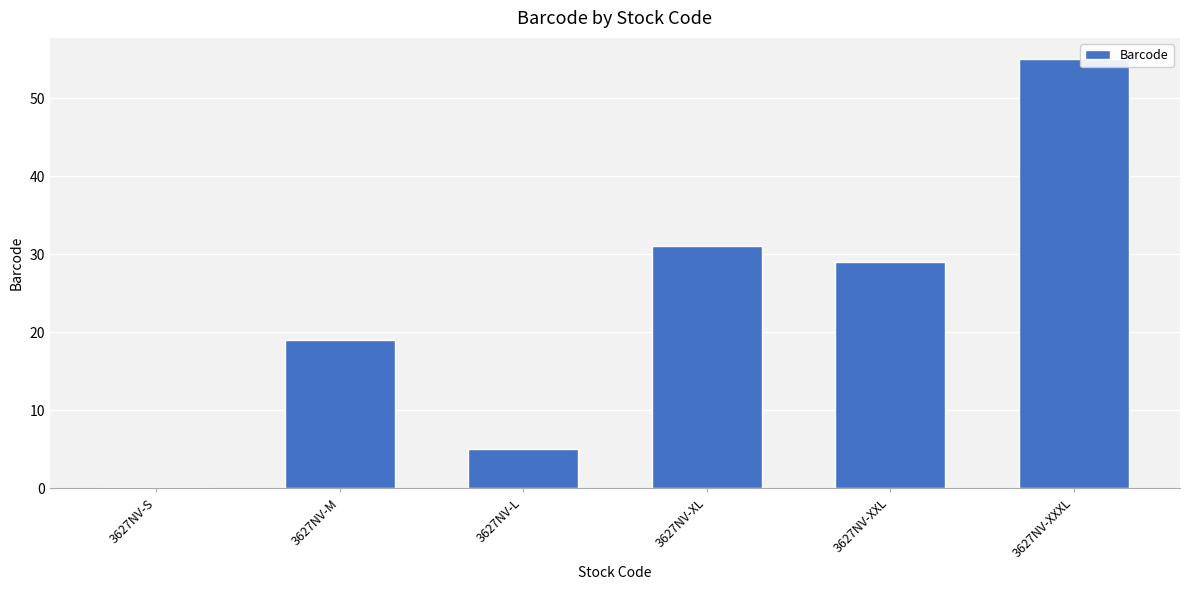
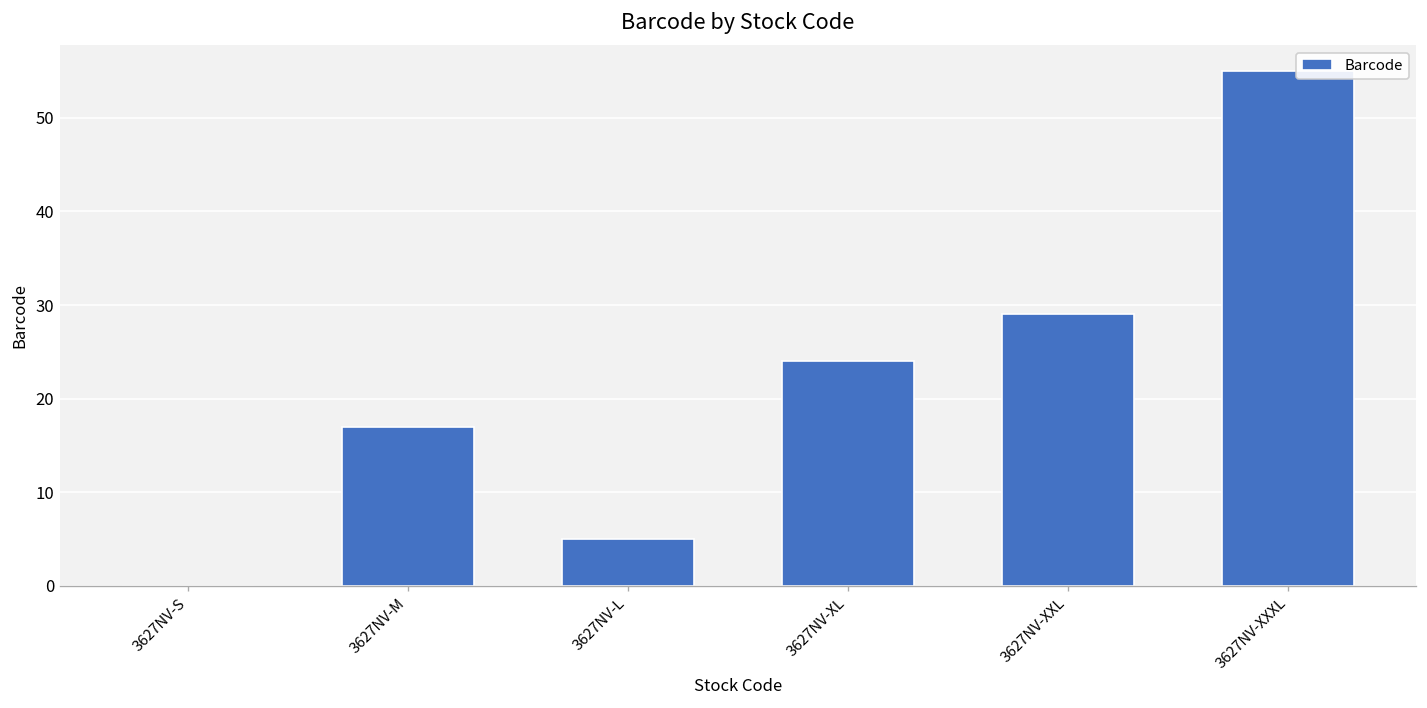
  {
    "3627NV-S": 0,
-   "3627NV-M": 19,
+   "3627NV-M": 17,
    "3627NV-L": 5,
-   "3627NV-XL": 31,
+   "3627NV-XL": 24,
    "3627NV-XXL": 29,
    "3627NV-XXXL": 55
  }
